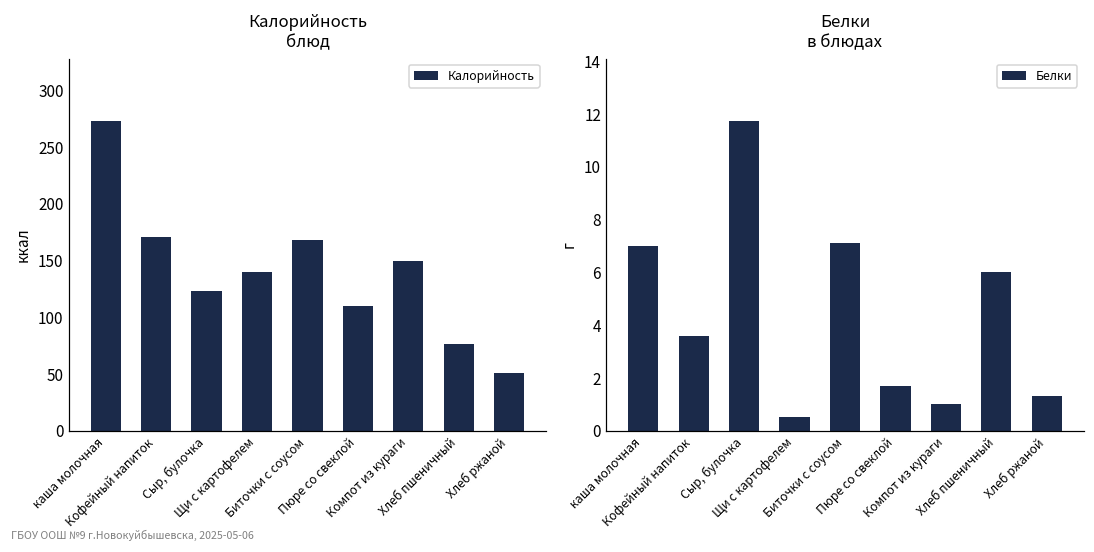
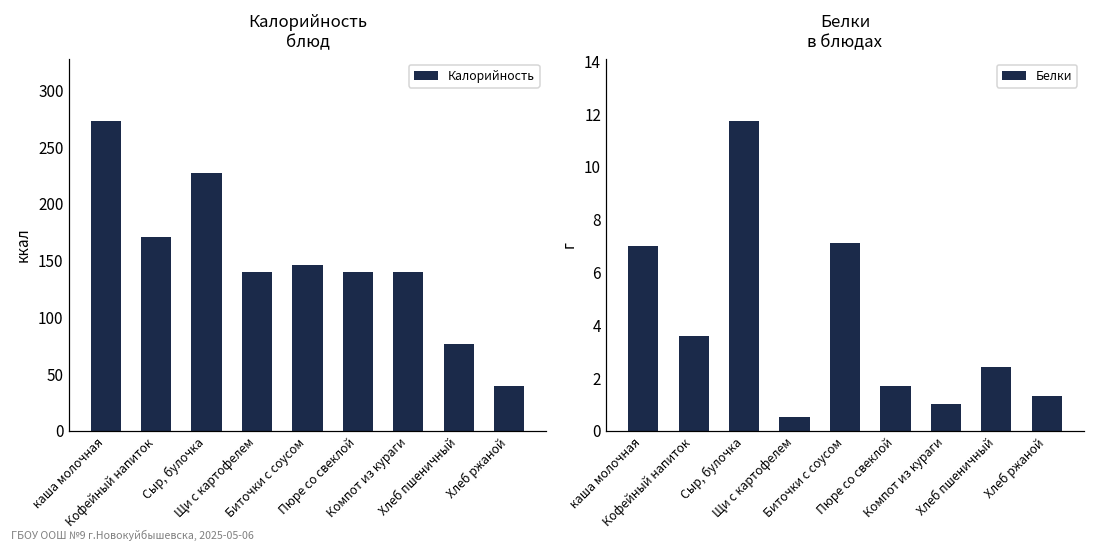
  {
    "Калорийность блюд": {
      "каша молочная": 273,
      "Кофейный напиток": 171,
-     "Сыр, булочка": 123,
+     "Сыр, булочка": 227,
      "Щи с картофелем": 140,
-     "Биточки с соусом": 168,
-     "Пюре со свеклой": 110,
-     "Компот из кураги": 149,
+     "Биточки с соусом": 146,
+     "Пюре со свеклой": 140,
+     "Компот из кураги": 140,
      "Хлеб пшеничный": 76,
-     "Хлеб ржаной": 51
+     "Хлеб ржаной": 39
    },
    "Белки в блюдах": {
      "каша молочная": 7.0,
      "Кофейный напиток": 3.6,
      "Сыр, булочка": 11.7,
      "Щи с картофелем": 0.5,
      "Биточки с соусом": 7.1,
      "Пюре со свеклой": 1.7,
      "Компот из кураги": 1.0,
-     "Хлеб пшеничный": 6.0,
+     "Хлеб пшеничный": 2.4,
      "Хлеб ржаной": 1.3
    }
  }
